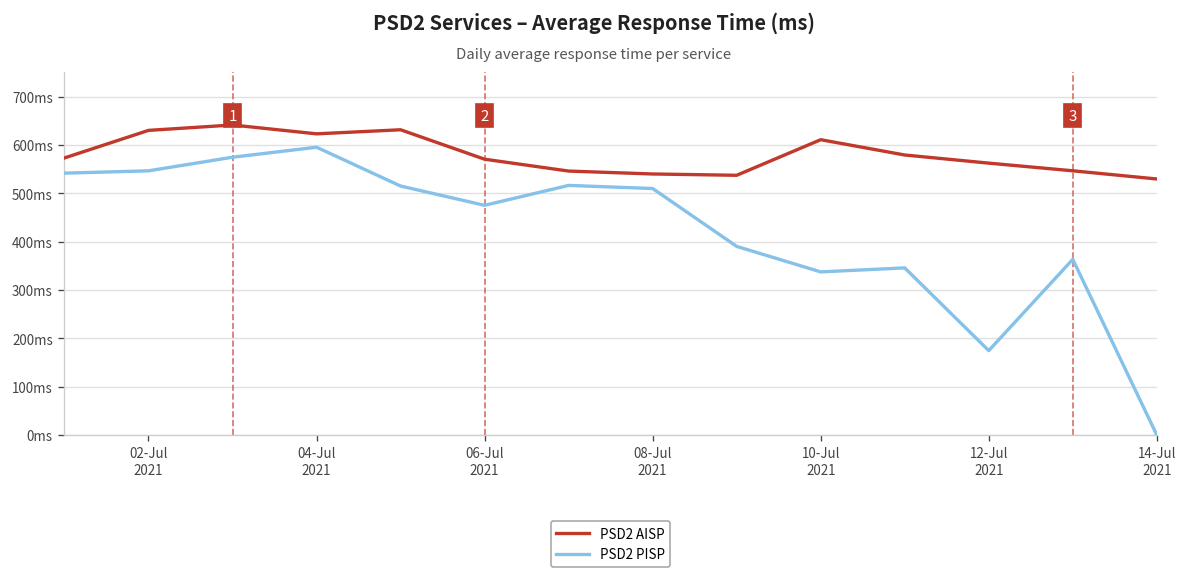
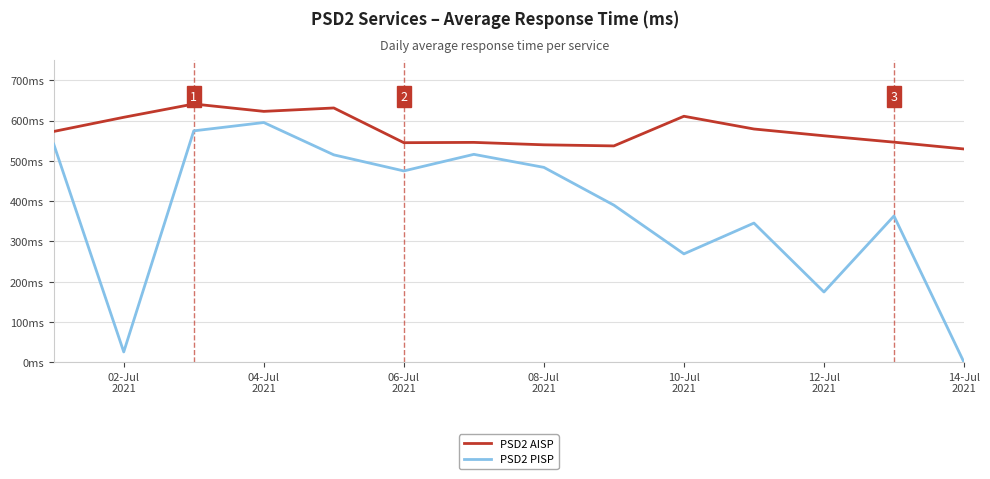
  {
    "PSD2 AISP": {
-     "02-Jul 2021": "630ms",
+     "02-Jul 2021": "610ms",
      "04-Jul 2021": "620ms",
-     "06-Jul 2021": "570ms",
+     "06-Jul 2021": "550ms",
      "08-Jul 2021": "540ms",
      "10-Jul 2021": "610ms",
      "12-Jul 2021": "560ms",
      "14-Jul 2021": "530ms"
    },
    "PSD2 PISP": {
-     "02-Jul 2021": "550ms",
+     "02-Jul 2021": "30ms",
      "04-Jul 2021": "600ms",
      "06-Jul 2021": "480ms",
-     "08-Jul 2021": "510ms",
-     "10-Jul 2021": "340ms",
+     "08-Jul 2021": "480ms",
+     "10-Jul 2021": "270ms",
      "12-Jul 2021": "170ms",
      "14-Jul 2021": "0ms"
    }
  }
